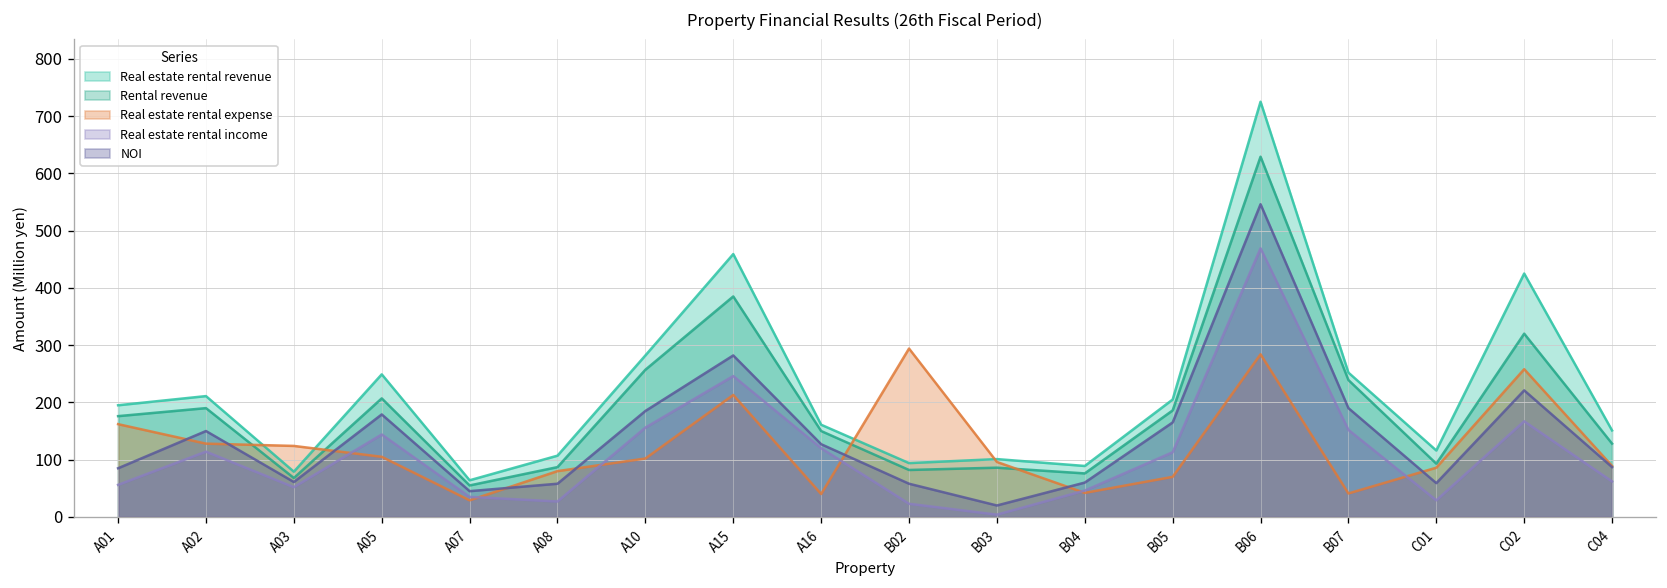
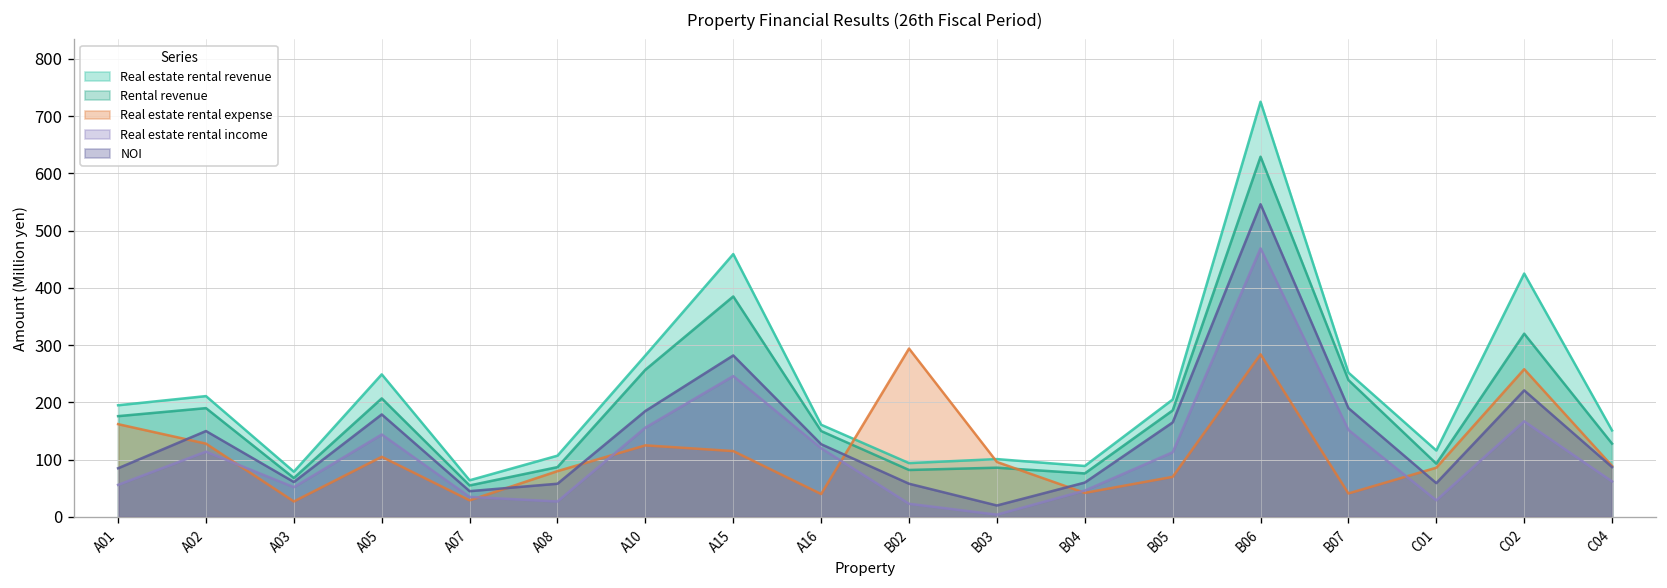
  {
    "Real estate rental expense": {
      "A01": 160,
      "A02": 130,
-     "A03": 120,
+     "A03": 30,
      "A05": 110,
      "A07": 30,
      "A08": 80,
-     "A10": 100,
-     "A15": 210,
+     "A10": 130,
+     "A15": 120,
      "A16": 40,
      "B02": 290,
      "B05": 70,
      "B06": 280,
      "B07": 40,
      "C01": 90,
      "C02": 260
    }
  }
